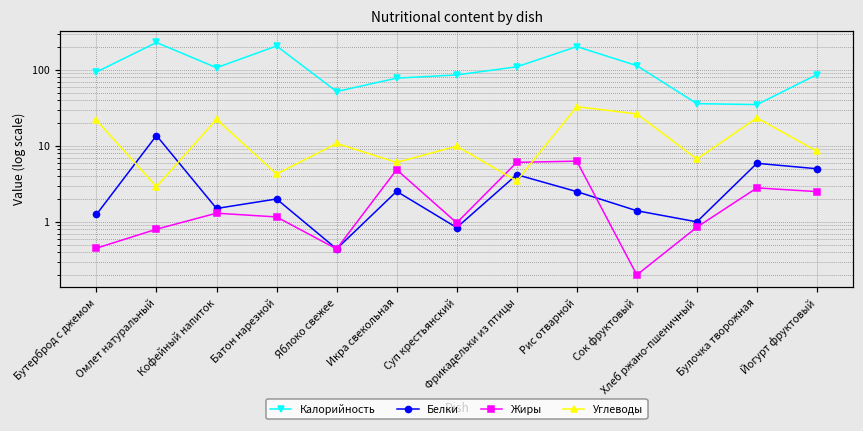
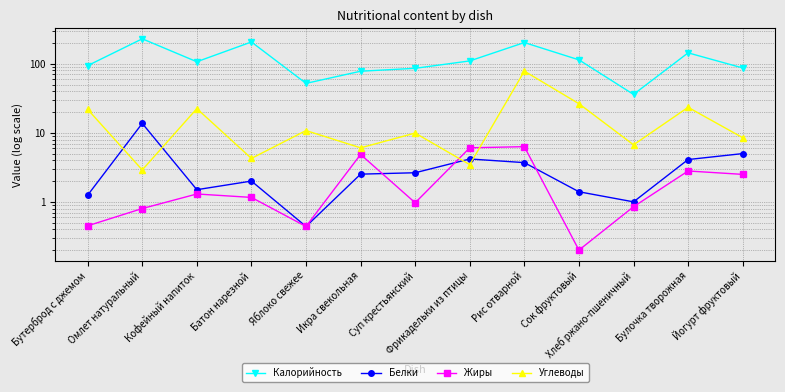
  {
    "Калорийность": {
      "Бутерброд с джемом": 90,
      "Омлет натуральный": 230,
      "Кофейный напиток": 110,
      "Батон нарезной": 210,
      "Яблоко свежее": 50,
      "Икра свекольная": 80,
      "Суп крестьянский": 90,
      "Фрикадельки из птицы": 110,
      "Рис отварной": 200,
      "Сок фруктовый": 110,
      "Хлеб ржано-пшеничный": 40,
-     "Булочка творожная": 40,
+     "Булочка творожная": 140,
      "Йогурт фруктовый": 90
    },
    "Белки": {
      "Бутерброд с джемом": 1.3,
      "Омлет натуральный": 14,
      "Кофейный напиток": 1.5,
      "Батон нарезной": 2.0,
      "Икра свекольная": 2.5,
-     "Суп крестьянский": 0.8,
+     "Суп крестьянский": 2.6,
      "Фрикадельки из птицы": 4,
-     "Рис отварной": 2.5,
+     "Рис отварной": 4,
      "Сок фруктовый": 1.4,
      "Хлеб ржано-пшеничный": 1.0,
-     "Булочка творожная": 6,
+     "Булочка творожная": 4,
      "Йогурт фруктовый": 5
    },
    "Жиры": {
      "Бутерброд с джемом": 0.5,
      "Омлет натуральный": 0.8,
      "Кофейный напиток": 1.3,
      "Батон нарезной": 1.2,
      "Икра свекольная": 5,
      "Суп крестьянский": 1.0,
      "Фрикадельки из птицы": 6,
      "Рис отварной": 6,
      "Сок фруктовый": 0.2,
      "Хлеб ржано-пшеничный": 0.9,
      "Булочка творожная": 2.8,
      "Йогурт фруктовый": 2.5
    },
    "Углеводы": {
      "Бутерброд с джемом": 22,
      "Омлет натуральный": 3,
      "Кофейный напиток": 22,
      "Батон нарезной": 4,
      "Яблоко свежее": 11,
      "Икра свекольная": 6,
      "Суп крестьянский": 10,
      "Фрикадельки из птицы": 3,
-     "Рис отварной": 30,
+     "Рис отварной": 80,
      "Сок фруктовый": 26,
      "Хлеб ржано-пшеничный": 7,
      "Булочка творожная": 23,
      "Йогурт фруктовый": 9
    }
  }
